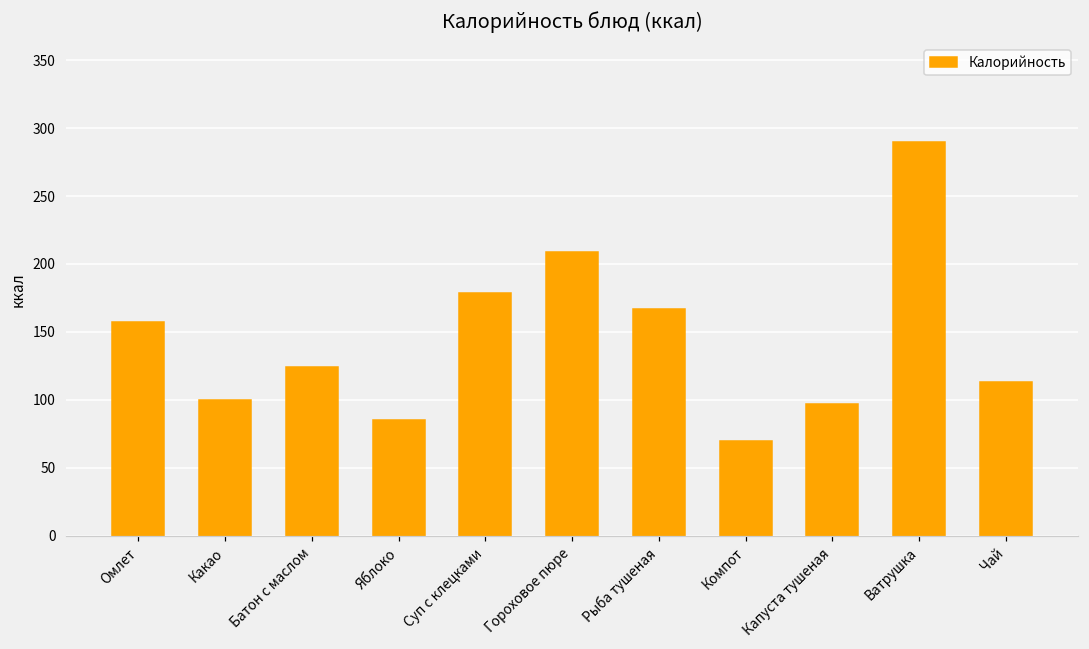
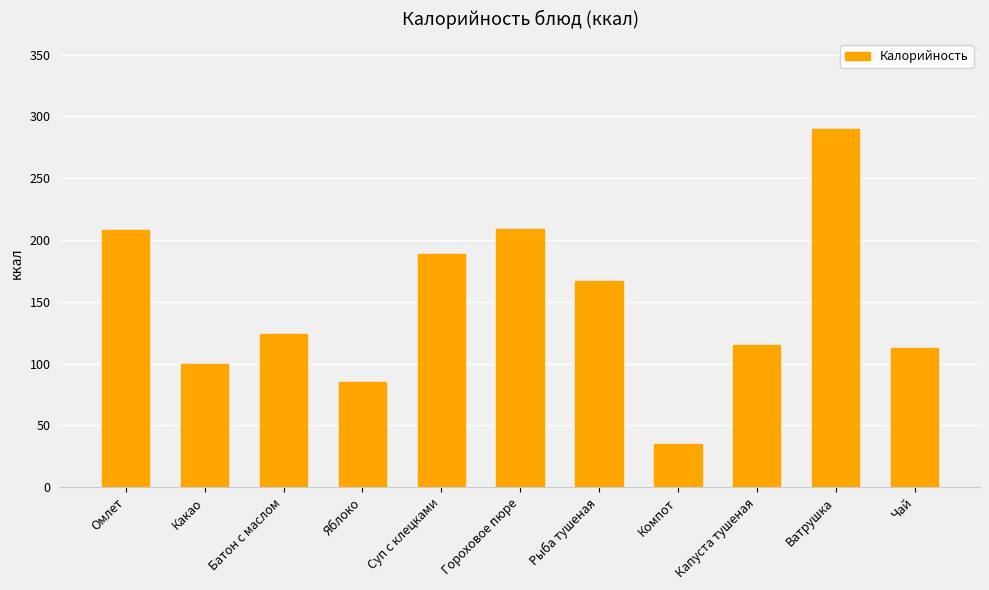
  {
-   "Омлет": 157,
+   "Омлет": 208,
    "Какао": 100,
    "Батон с маслом": 124,
    "Яблоко": 85,
-   "Суп с клецками": 179,
+   "Суп с клецками": 189,
    "Гороховое пюре": 209,
    "Рыба тушеная": 167,
-   "Компот": 70,
-   "Капуста тушеная": 97,
+   "Компот": 35,
+   "Капуста тушеная": 115,
    "Ватрушка": 290,
    "Чай": 113
  }
